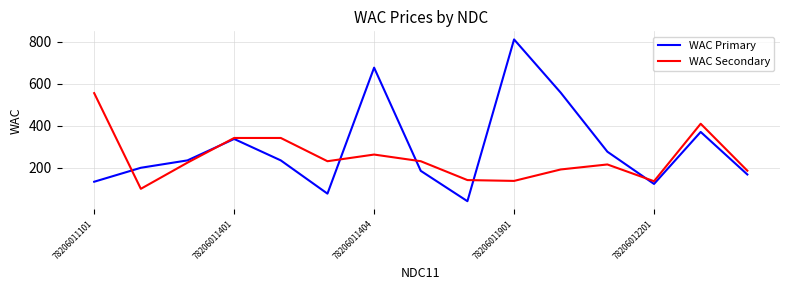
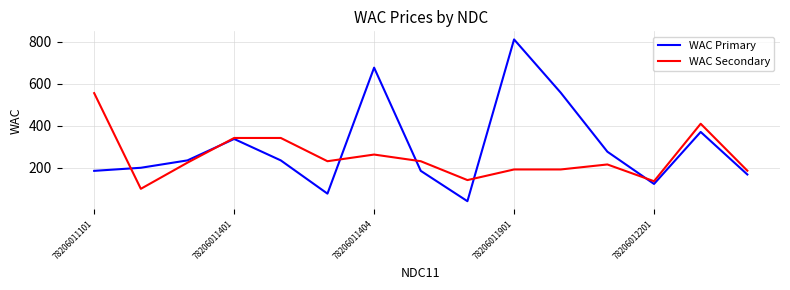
  {
    "WAC Primary": {
-     "78206011101": 130,
+     "78206011101": 190,
      "78206011404": 680,
      "78206011901": 810,
      "78206012201": 120
    },
    "WAC Secondary": {
      "78206011101": 560,
      "78206011404": 260,
-     "78206011901": 140,
+     "78206011901": 190,
      "78206012201": 140
    }
  }
